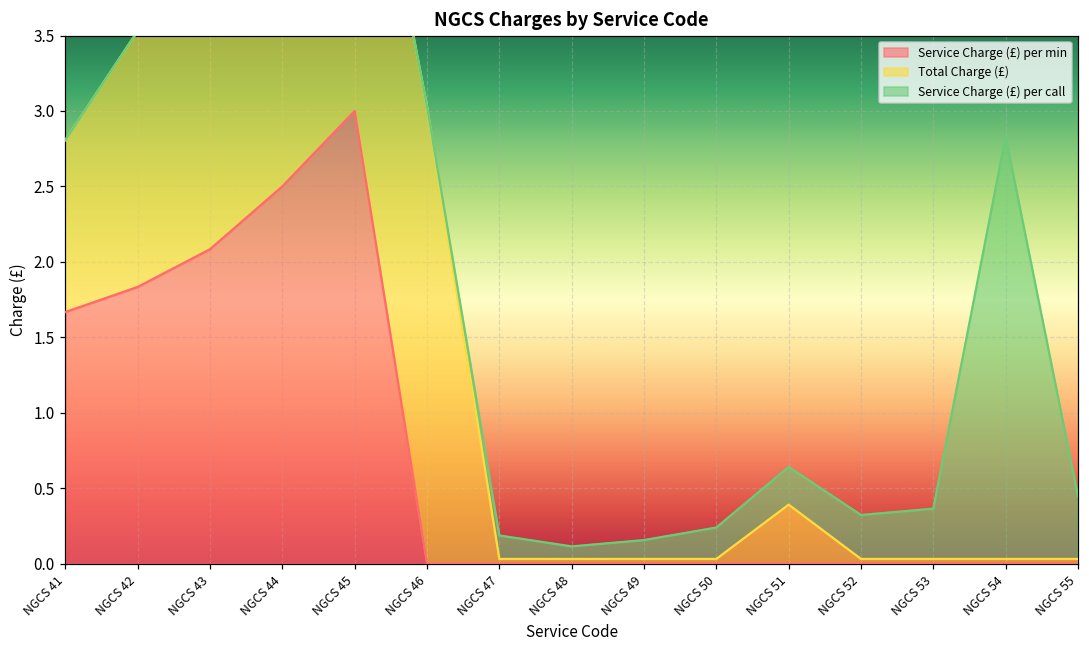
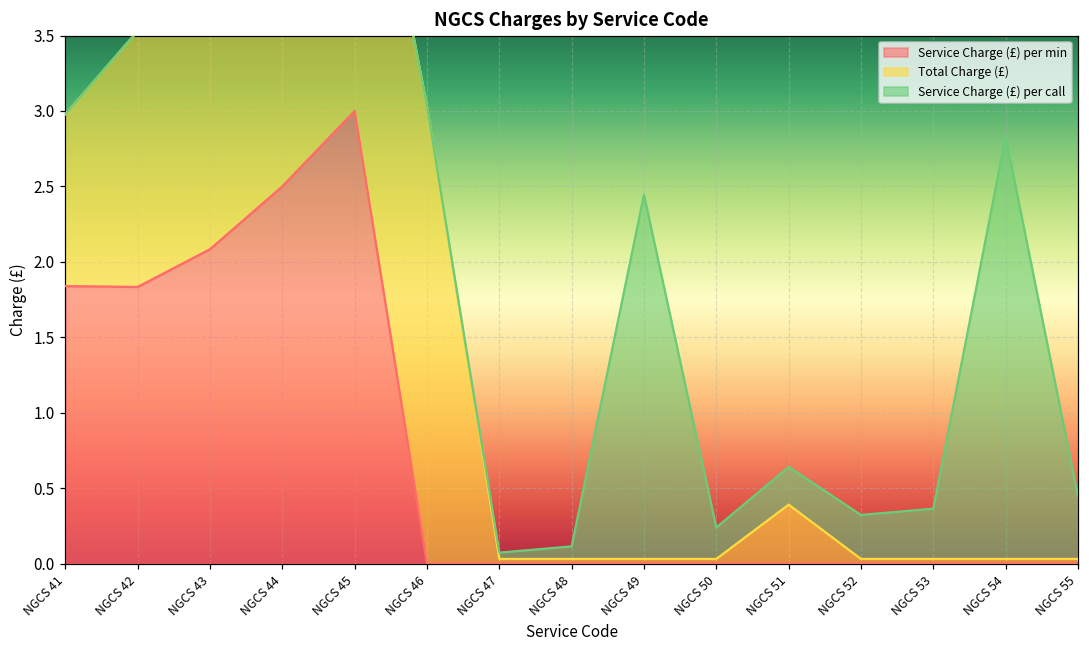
  {
    "Service Charge (£) per min": {
-     "NGCS 41": 1.67,
+     "NGCS 41": 1.84,
      "NGCS 42": 1.83,
      "NGCS 43": 2.08,
      "NGCS 44": 2.50,
      "NGCS 45": 3.00,
      "NGCS 46": 0.00,
      "NGCS 47": 0.00,
      "NGCS 48": 0.00,
      "NGCS 49": 0.00,
      "NGCS 50": 0.00,
      "NGCS 51": 0.00,
      "NGCS 52": 0.00,
      "NGCS 53": 0.00,
      "NGCS 54": 0.00,
      "NGCS 55": 0.00
    },
    "Total Charge (£)": {
      "NGCS 47": 0.03,
      "NGCS 48": 0.03,
      "NGCS 49": 0.03,
      "NGCS 50": 0.03,
      "NGCS 51": 0.39,
      "NGCS 52": 0.03,
      "NGCS 53": 0.03,
      "NGCS 54": 0.03,
      "NGCS 55": 0.03
    },
    "Service Charge (£) per call": {
-     "NGCS 47": 0.16,
+     "NGCS 47": 0.04,
      "NGCS 48": 0.08,
-     "NGCS 49": 0.13,
+     "NGCS 49": 2.42,
      "NGCS 50": 0.21,
      "NGCS 51": 0.25,
      "NGCS 52": 0.29,
      "NGCS 53": 0.33,
      "NGCS 54": 2.80,
      "NGCS 55": 0.42
    }
  }
